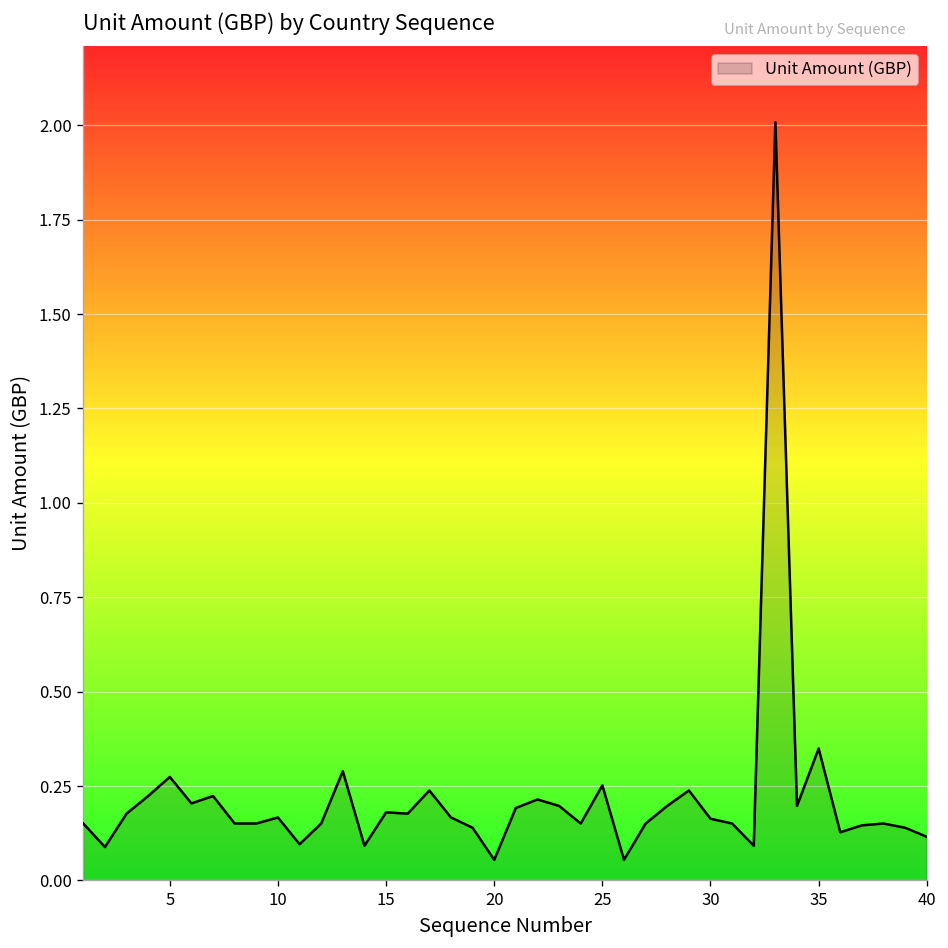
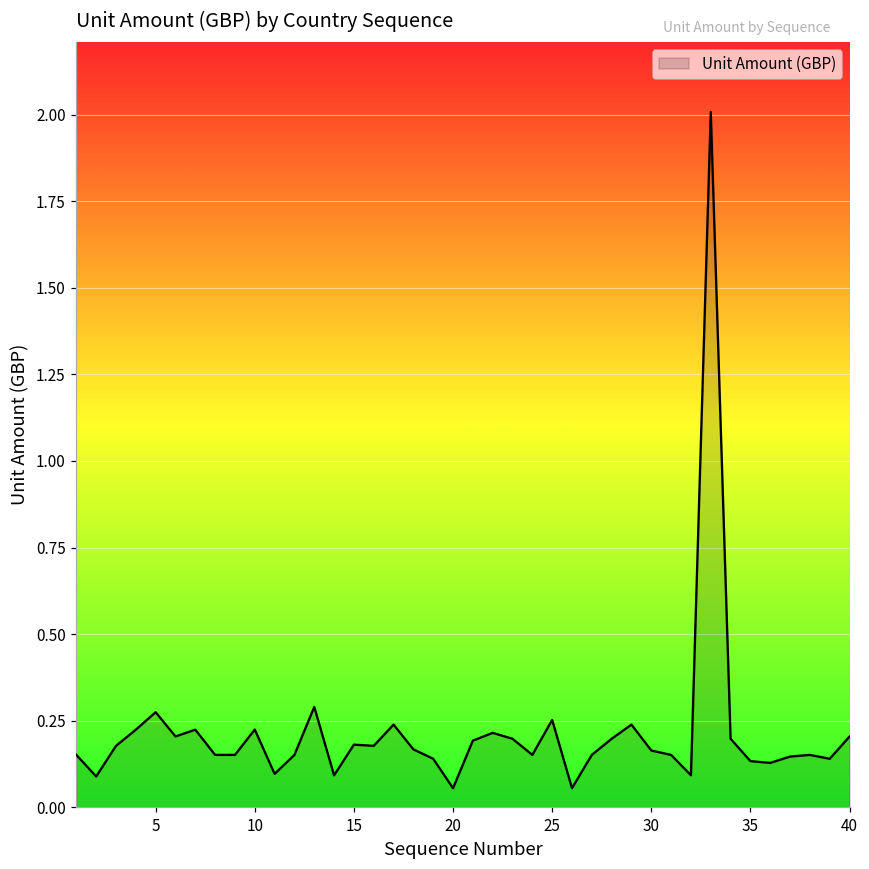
  {
    "5": 0.27,
-   "10": 0.17,
+   "10": 0.22,
    "15": 0.18,
    "20": 0.05,
    "25": 0.25,
    "30": 0.16,
-   "35": 0.35,
-   "40": 0.12
+   "35": 0.13,
+   "40": 0.20
  }
